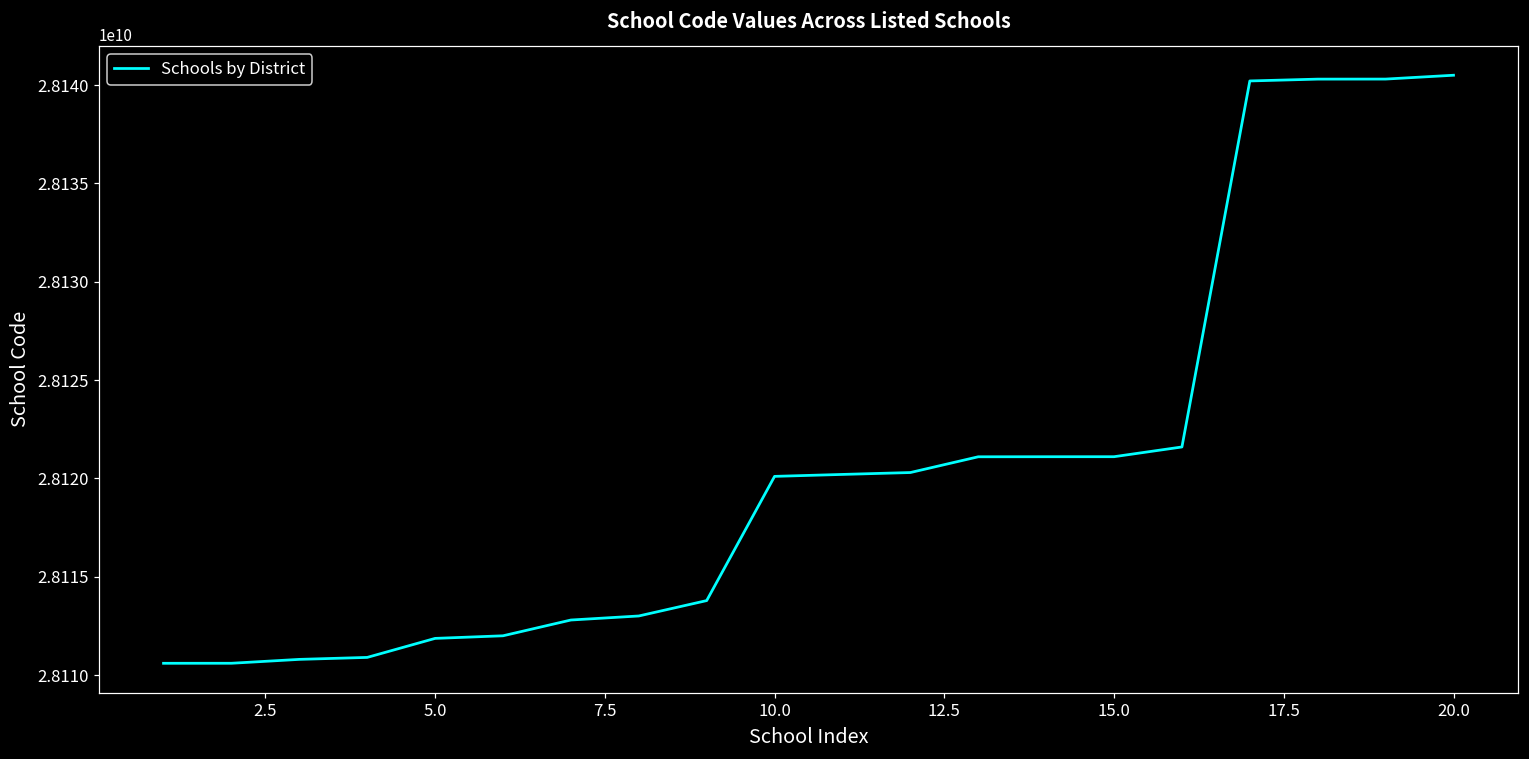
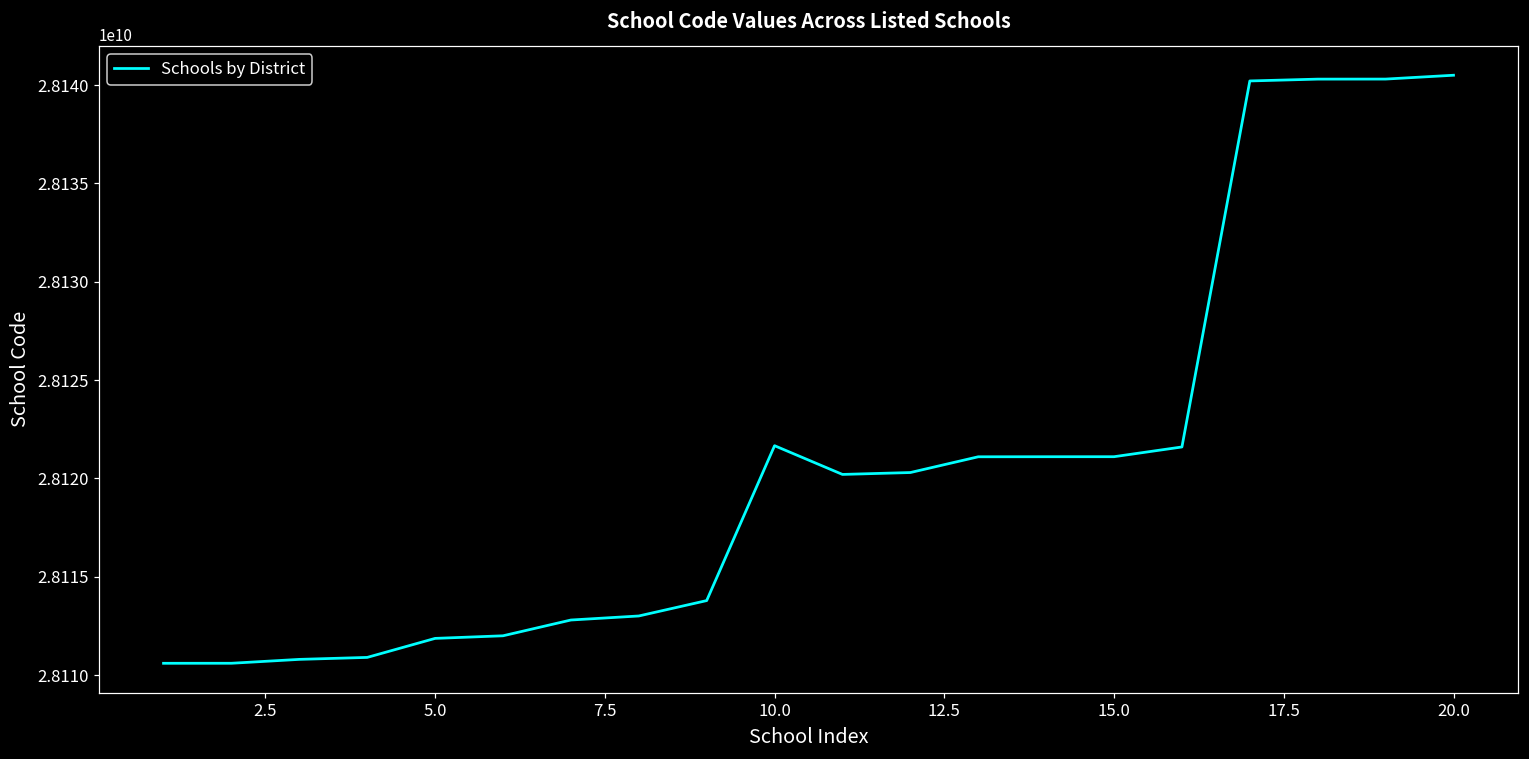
  {
    "5.0": 28111900000,
-   "10.0": 28120100000,
+   "10.0": 28121700000,
    "15.0": 28121100000,
    "20.0": 28140500000
  }
